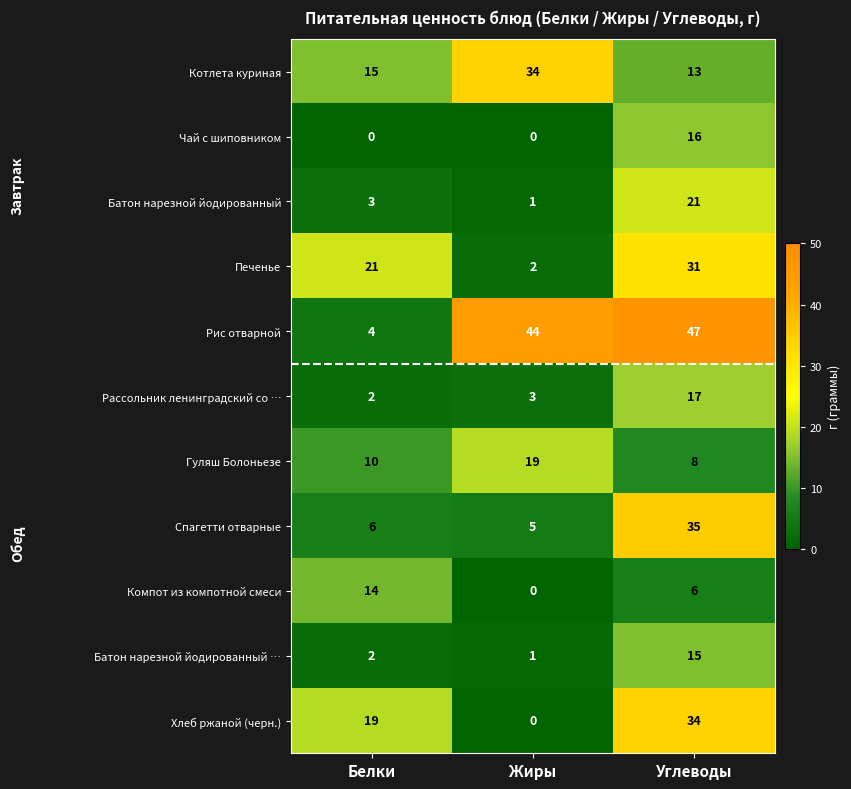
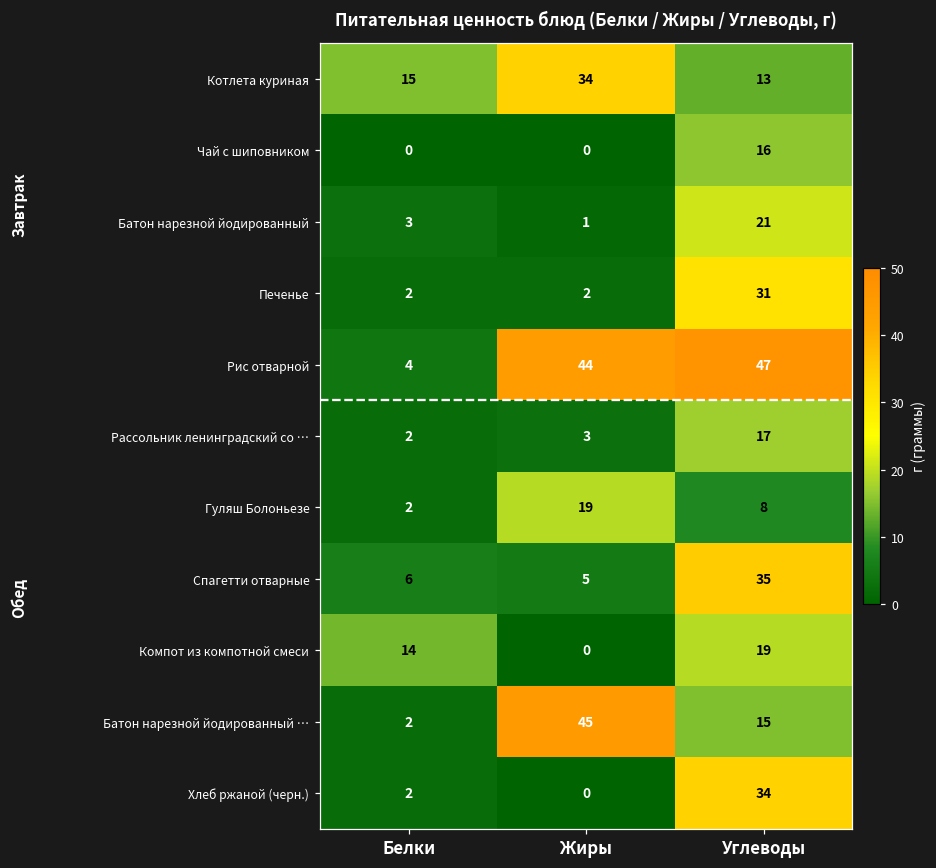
  {
    "Котлета куриная": {
      "Белки": 15,
      "Жиры": 34,
      "Углеводы": 13
    },
    "Чай с шиповником": {
      "Белки": 0,
      "Жиры": 0,
      "Углеводы": 16
    },
    "Батон нарезной йодированный": {
      "Белки": 3,
      "Жиры": 1,
      "Углеводы": 21
    },
    "Печенье": {
-     "Белки": 21,
+     "Белки": 2,
      "Жиры": 2,
      "Углеводы": 31
    },
    "Рис отварной": {
      "Белки": 4,
      "Жиры": 44,
      "Углеводы": 47
    },
    "Рассольник ленинградский со …": {
      "Белки": 2,
      "Жиры": 3,
      "Углеводы": 17
    },
    "Гуляш Болоньезе": {
-     "Белки": 10,
+     "Белки": 2,
      "Жиры": 19,
      "Углеводы": 8
    },
    "Спагетти отварные": {
      "Белки": 6,
      "Жиры": 5,
      "Углеводы": 35
    },
    "Компот из компотной смеси": {
      "Белки": 14,
      "Жиры": 0,
-     "Углеводы": 6
+     "Углеводы": 19
    },
    "Батон нарезной йодированный …": {
      "Белки": 2,
-     "Жиры": 1,
+     "Жиры": 45,
      "Углеводы": 15
    },
    "Хлеб ржаной (черн.)": {
-     "Белки": 19,
+     "Белки": 2,
      "Жиры": 0,
      "Углеводы": 34
    }
  }
